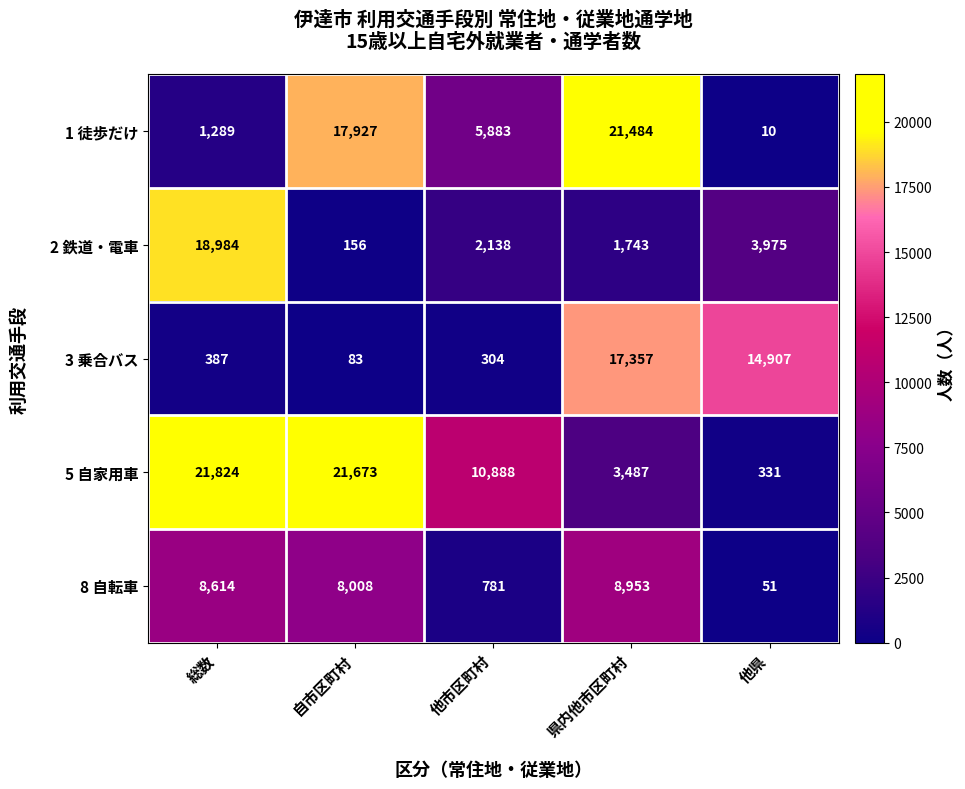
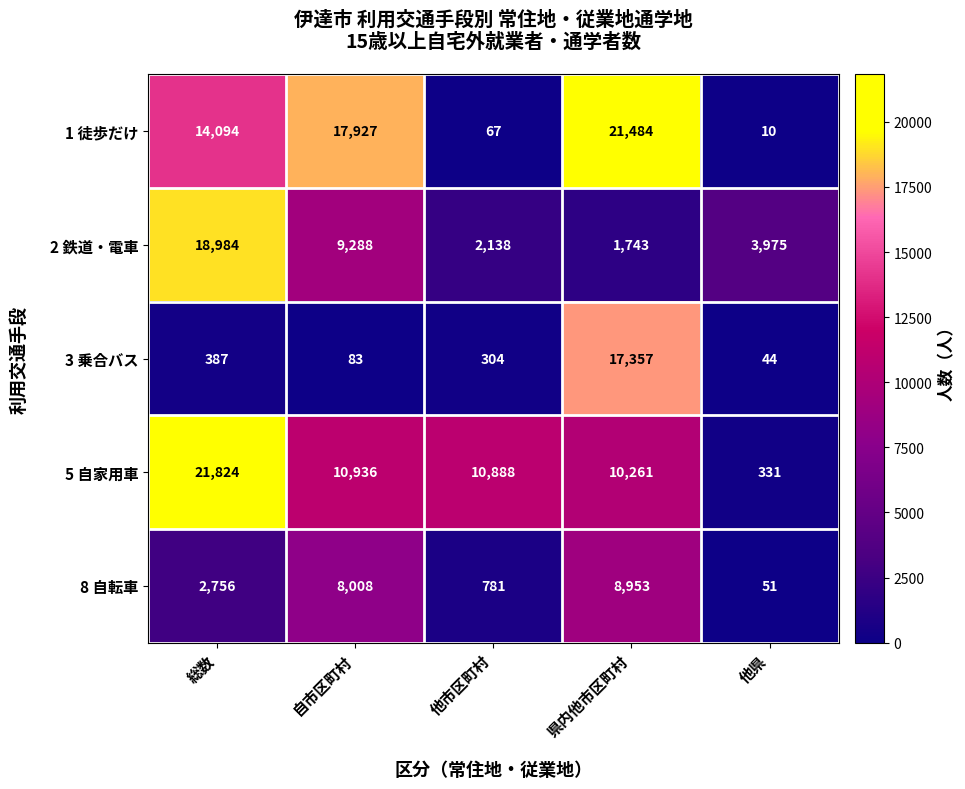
  {
    "1 徒歩だけ": {
-     "総数": "1,289",
+     "総数": "14,094",
      "自市区町村": "17,927",
-     "他市区町村": "5,883",
+     "他市区町村": "67",
      "県内他市区町村": "21,484",
      "他県": "10"
    },
    "2 鉄道・電車": {
      "総数": "18,984",
-     "自市区町村": "156",
+     "自市区町村": "9,288",
      "他市区町村": "2,138",
      "県内他市区町村": "1,743",
      "他県": "3,975"
    },
    "3 乗合バス": {
      "総数": "387",
      "自市区町村": "83",
      "他市区町村": "304",
      "県内他市区町村": "17,357",
-     "他県": "14,907"
+     "他県": "44"
    },
    "5 自家用車": {
      "総数": "21,824",
-     "自市区町村": "21,673",
+     "自市区町村": "10,936",
      "他市区町村": "10,888",
-     "県内他市区町村": "3,487",
+     "県内他市区町村": "10,261",
      "他県": "331"
    },
    "8 自転車": {
-     "総数": "8,614",
+     "総数": "2,756",
      "自市区町村": "8,008",
      "他市区町村": "781",
      "県内他市区町村": "8,953",
      "他県": "51"
    }
  }
